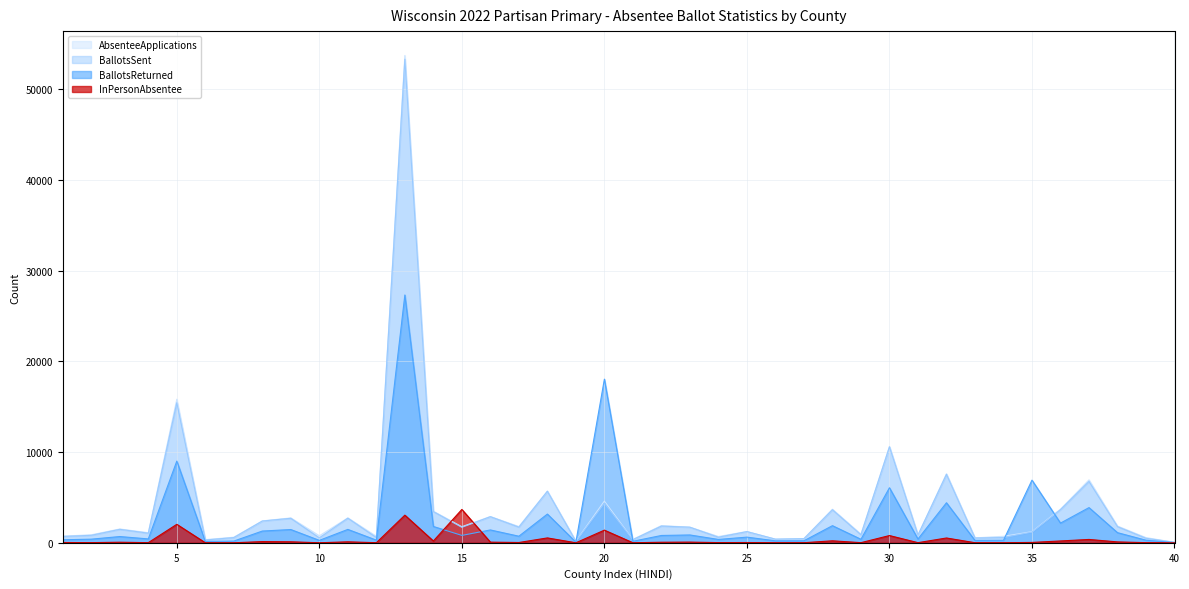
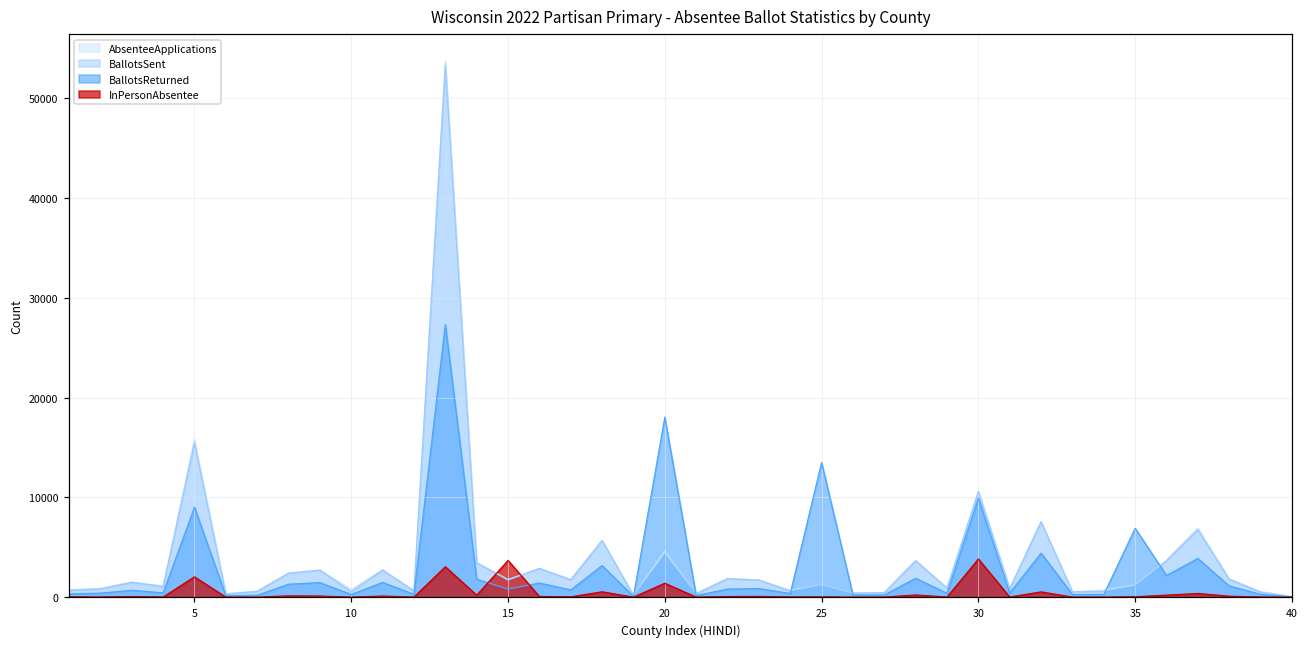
  {
    "BallotsReturned": {
      "5": 9000,
      "15": 1000,
      "20": 18000,
-     "25": 1000,
-     "30": 6000,
+     "25": 13000,
+     "30": 10000,
      "35": 7000
    },
    "InPersonAbsentee": {
      "5": 2000,
      "15": 4000,
      "20": 1000,
      "25": 0,
-     "30": 1000,
+     "30": 4000,
      "35": 0
    }
  }
